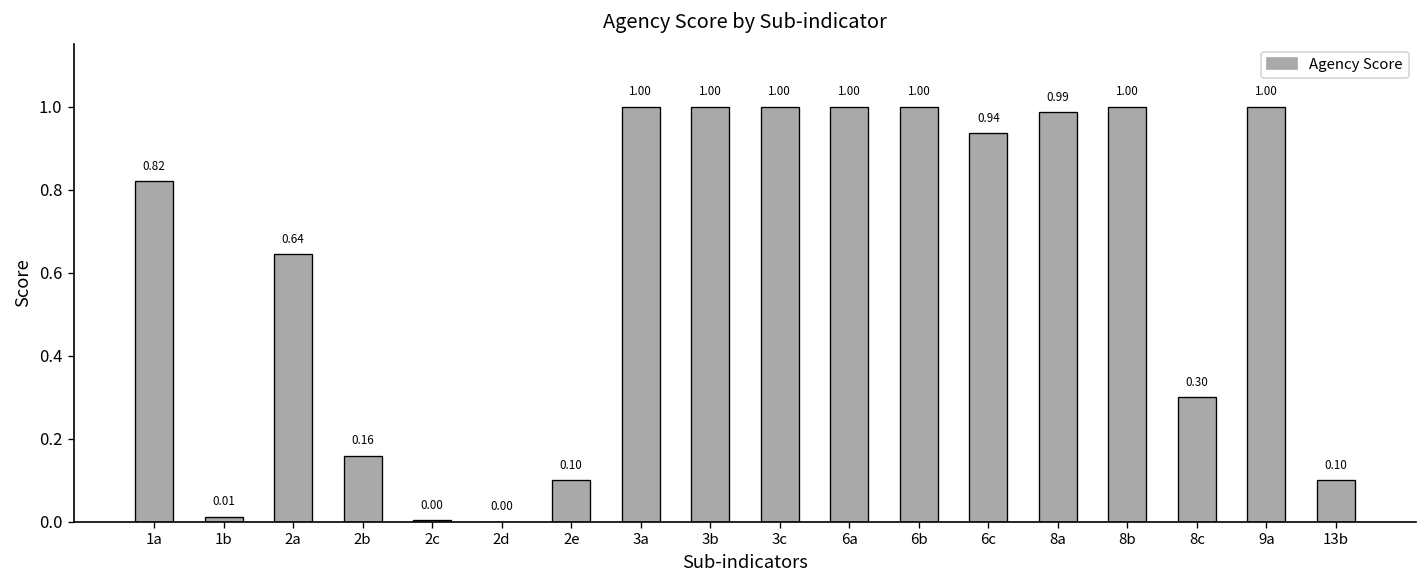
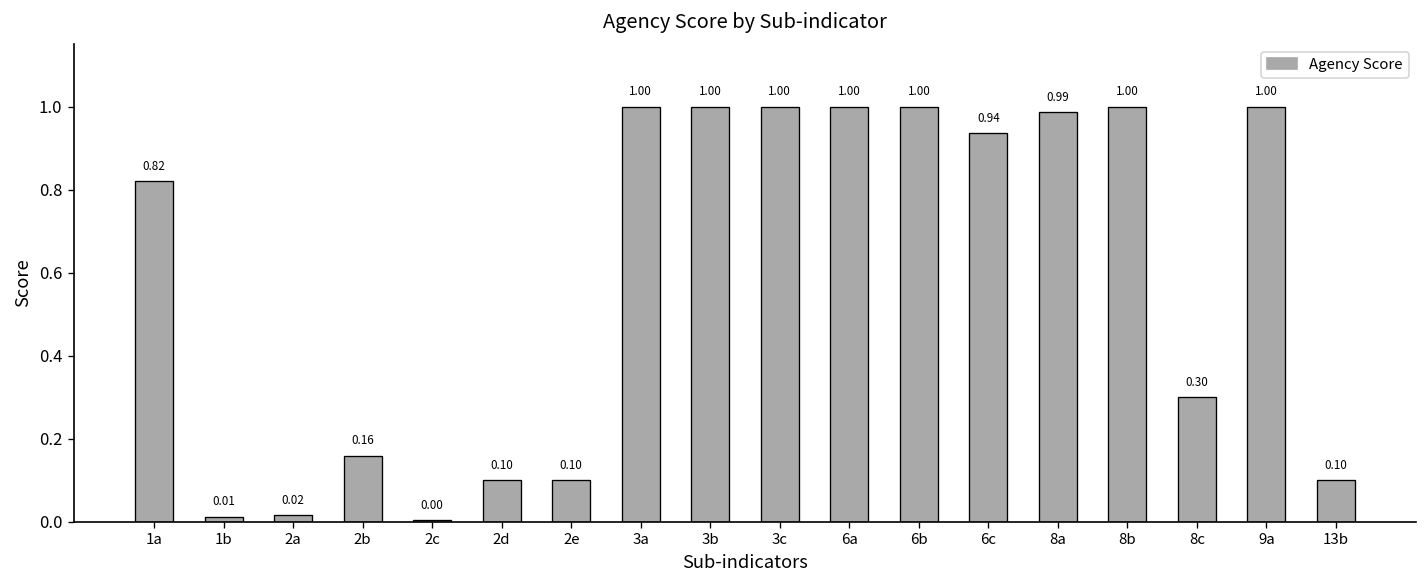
  {
    "1a": 0.82,
    "1b": 0.01,
-   "2a": 0.64,
+   "2a": 0.02,
    "2b": 0.16,
    "2c": 0.00,
-   "2d": 0.00,
+   "2d": 0.10,
    "2e": 0.10,
    "3a": 1.00,
    "3b": 1.00,
    "3c": 1.00,
    "6a": 1.00,
    "6b": 1.00,
    "6c": 0.94,
    "8a": 0.99,
    "8b": 1.00,
    "8c": 0.30,
    "9a": 1.00,
    "13b": 0.10
  }
